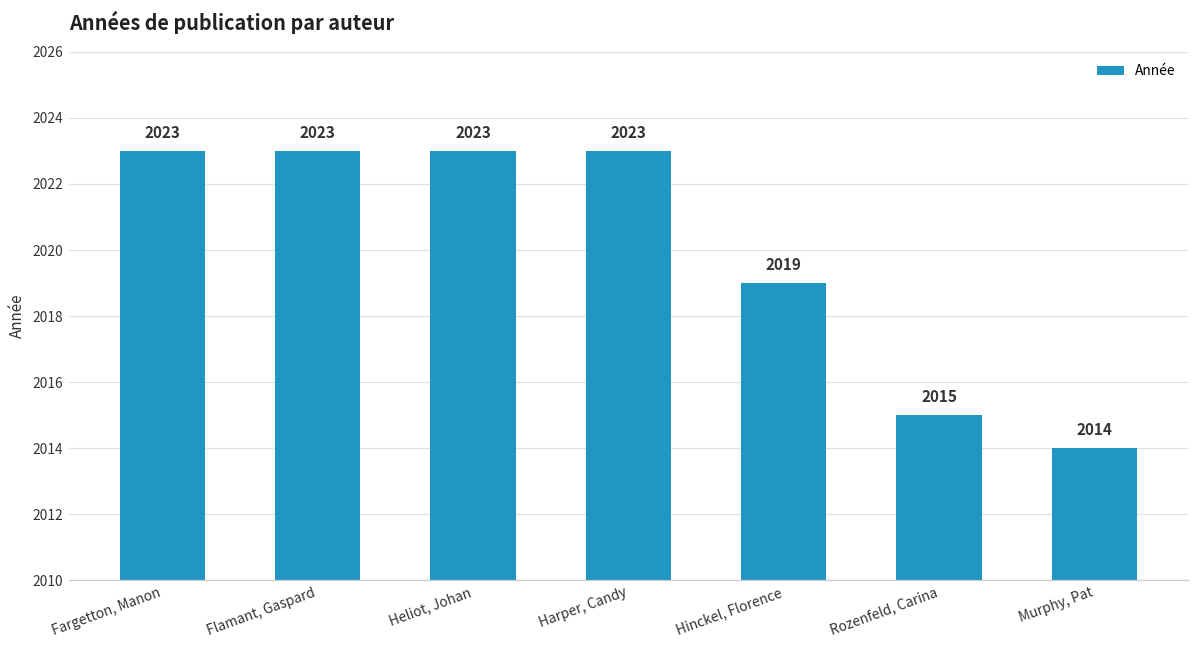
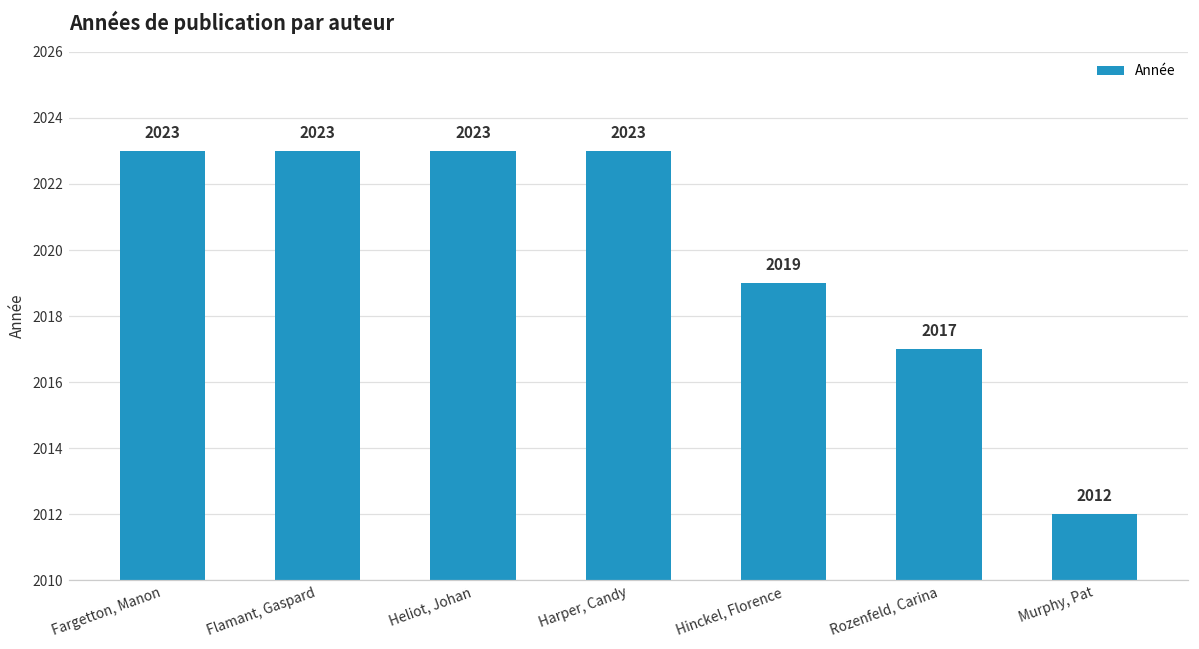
  {
    "Fargetton, Manon": 2023,
    "Flamant, Gaspard": 2023,
    "Heliot, Johan": 2023,
    "Harper, Candy": 2023,
    "Hinckel, Florence": 2019,
-   "Rozenfeld, Carina": 2015,
-   "Murphy, Pat": 2014
+   "Rozenfeld, Carina": 2017,
+   "Murphy, Pat": 2012
  }
